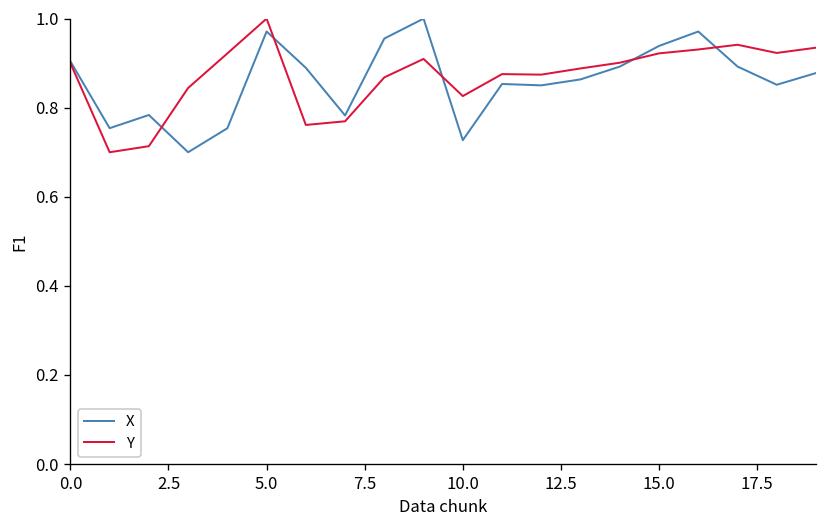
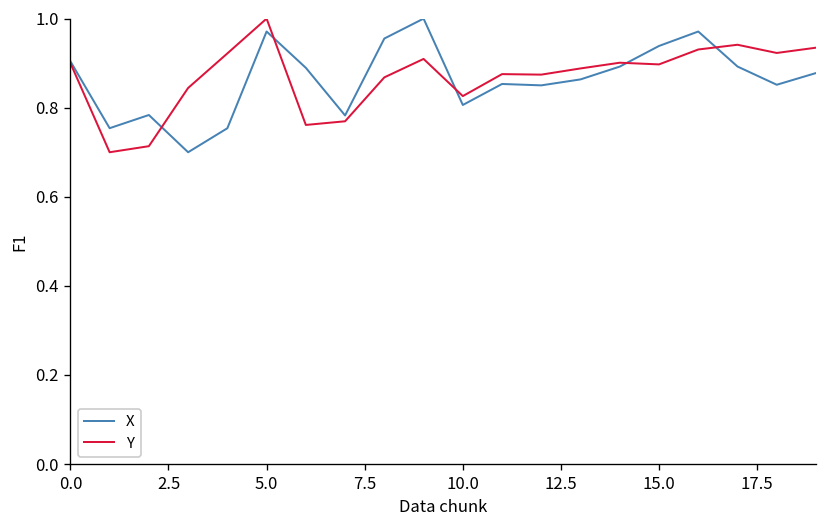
  {
    "X": {
      "5.0": 0.97,
-     "10.0": 0.73,
+     "10.0": 0.81,
      "15.0": 0.94
    },
    "Y": {
      "5.0": 1.00,
      "10.0": 0.83,
-     "15.0": 0.92
+     "15.0": 0.90
    }
  }
